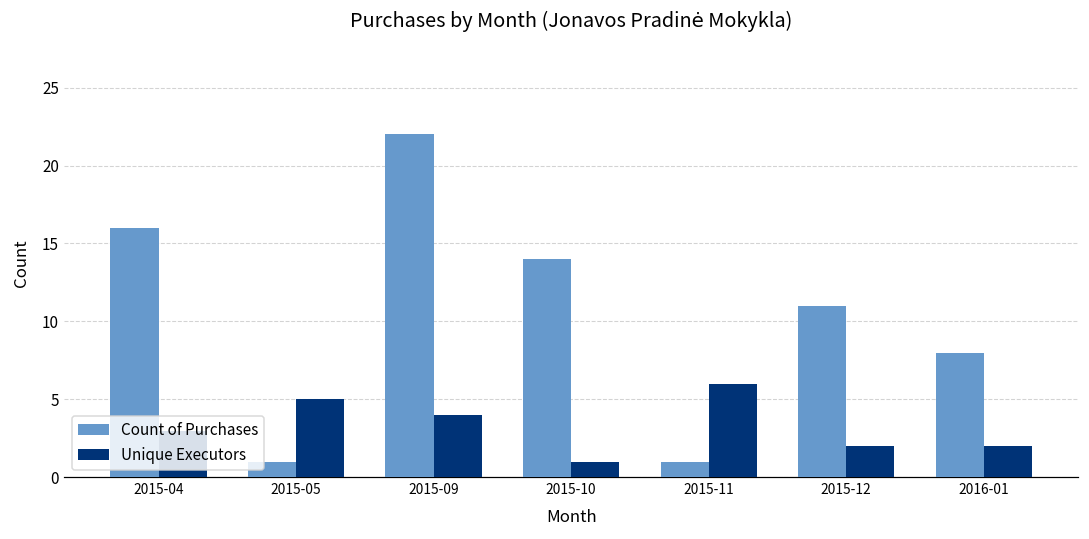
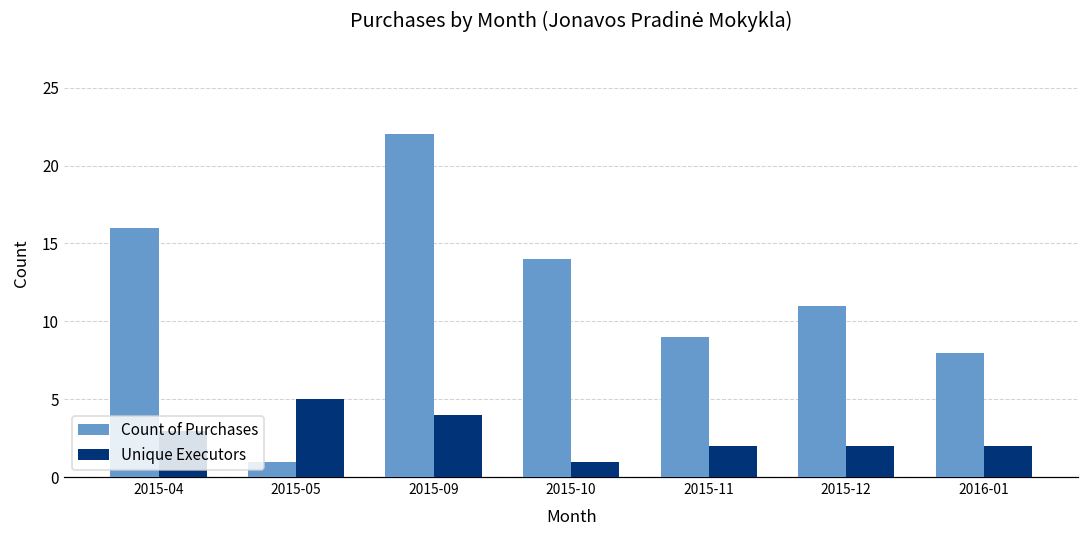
  {
    "Count of Purchases": {
      "2015-04": 16,
      "2015-05": 1,
      "2015-09": 22,
      "2015-10": 14,
-     "2015-11": 1,
+     "2015-11": 9,
      "2015-12": 11,
      "2016-01": 8
    },
    "Unique Executors": {
      "2015-05": 5,
      "2015-09": 4,
      "2015-10": 1,
-     "2015-11": 6,
+     "2015-11": 2,
      "2015-12": 2,
      "2016-01": 2
    }
  }
